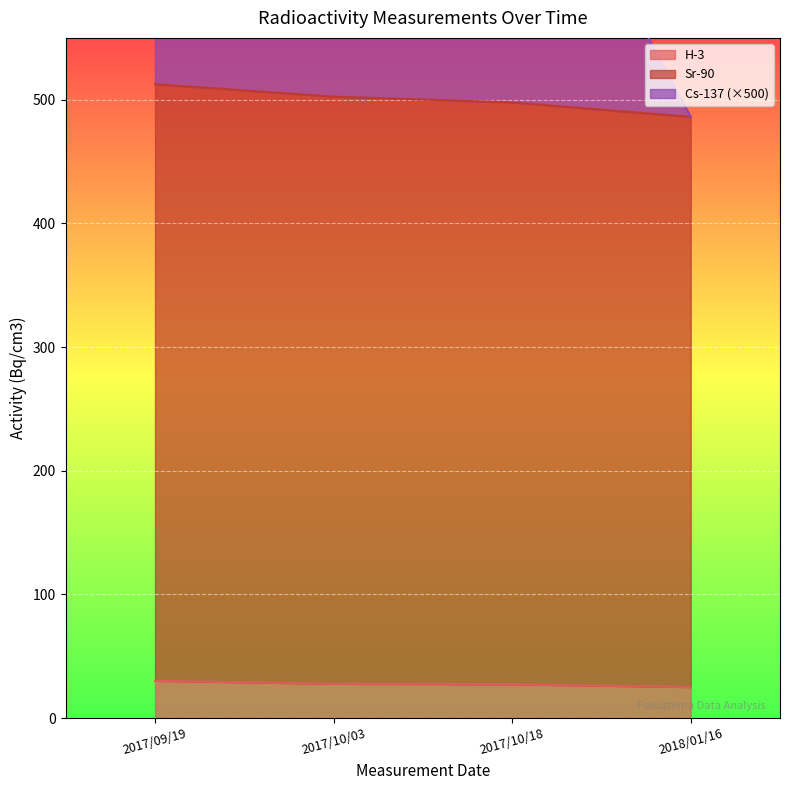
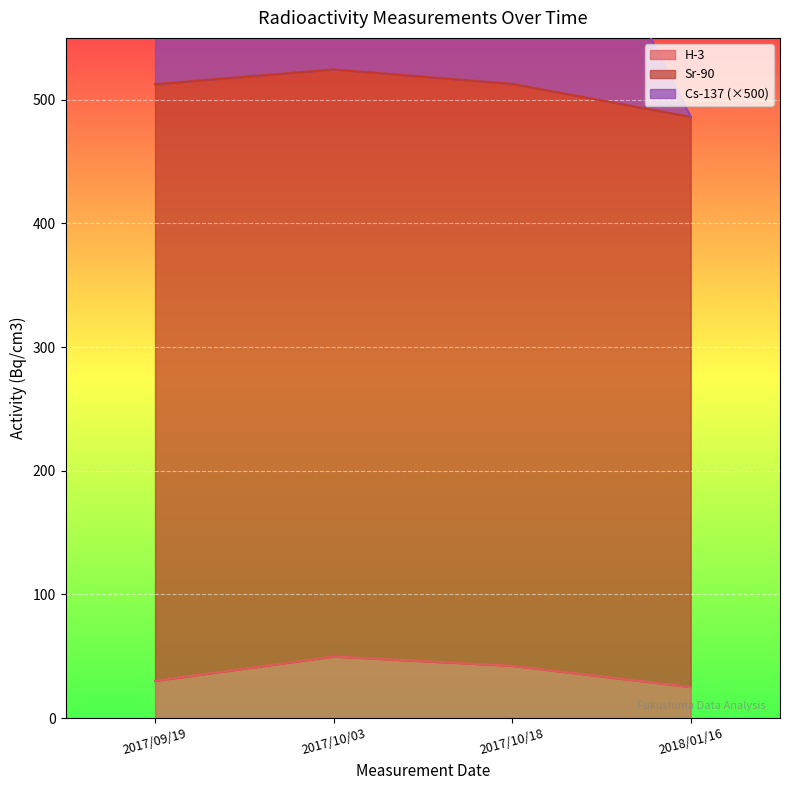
  {
    "H-3": {
      "2017/09/19": 30,
-     "2017/10/03": 28,
-     "2017/10/18": 27,
+     "2017/10/03": 50,
+     "2017/10/18": 42,
      "2018/01/16": 25
    },
    "Sr-90": {
      "2017/09/19": 482,
      "2017/10/03": 475,
      "2017/10/18": 471
    }
  }
